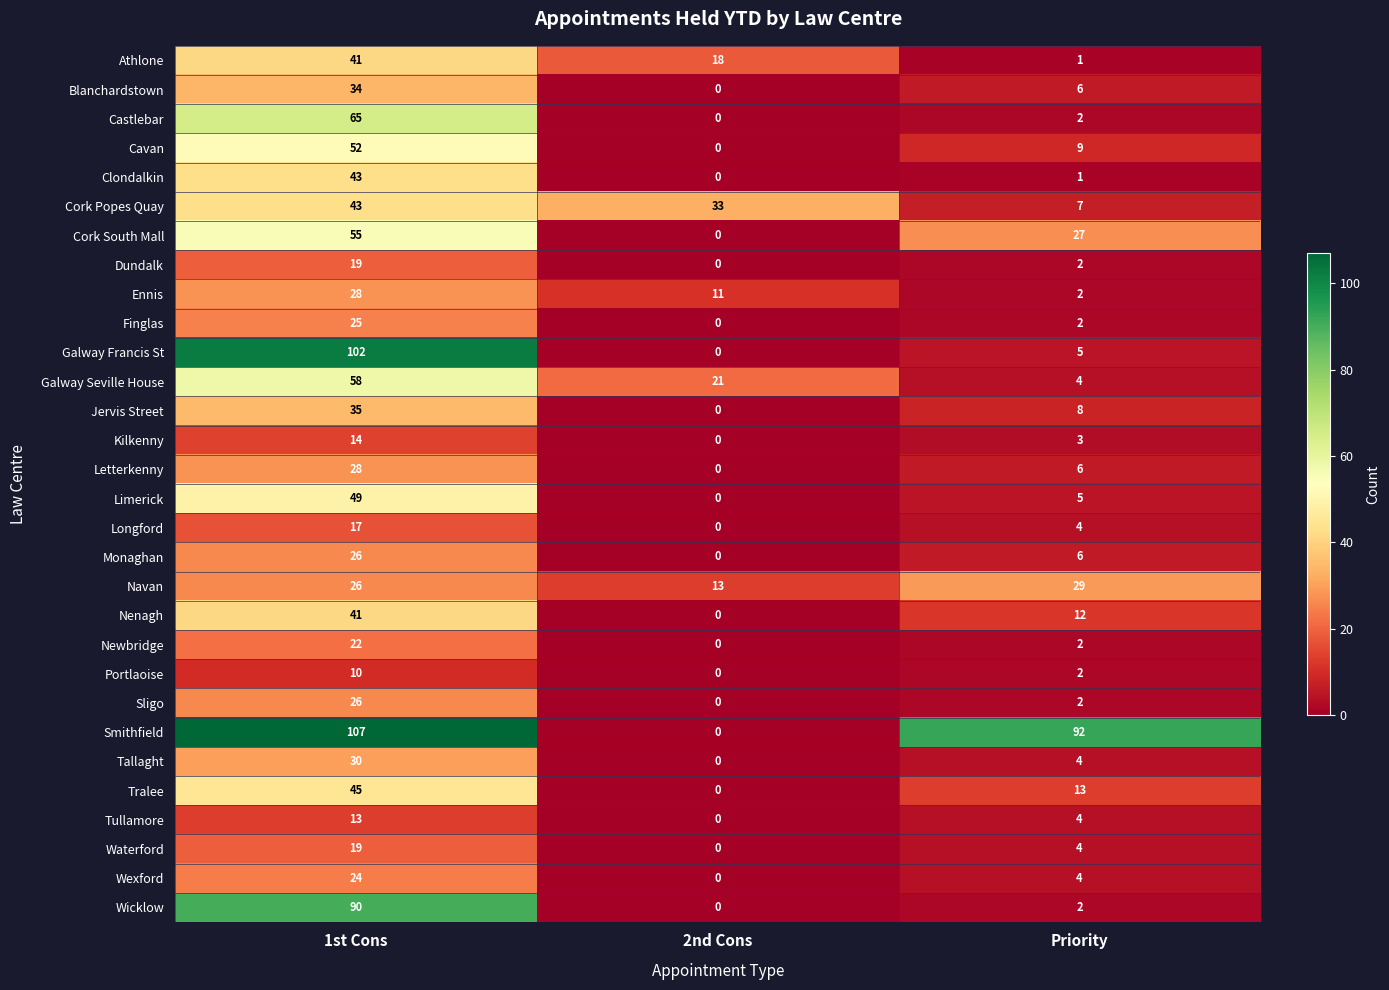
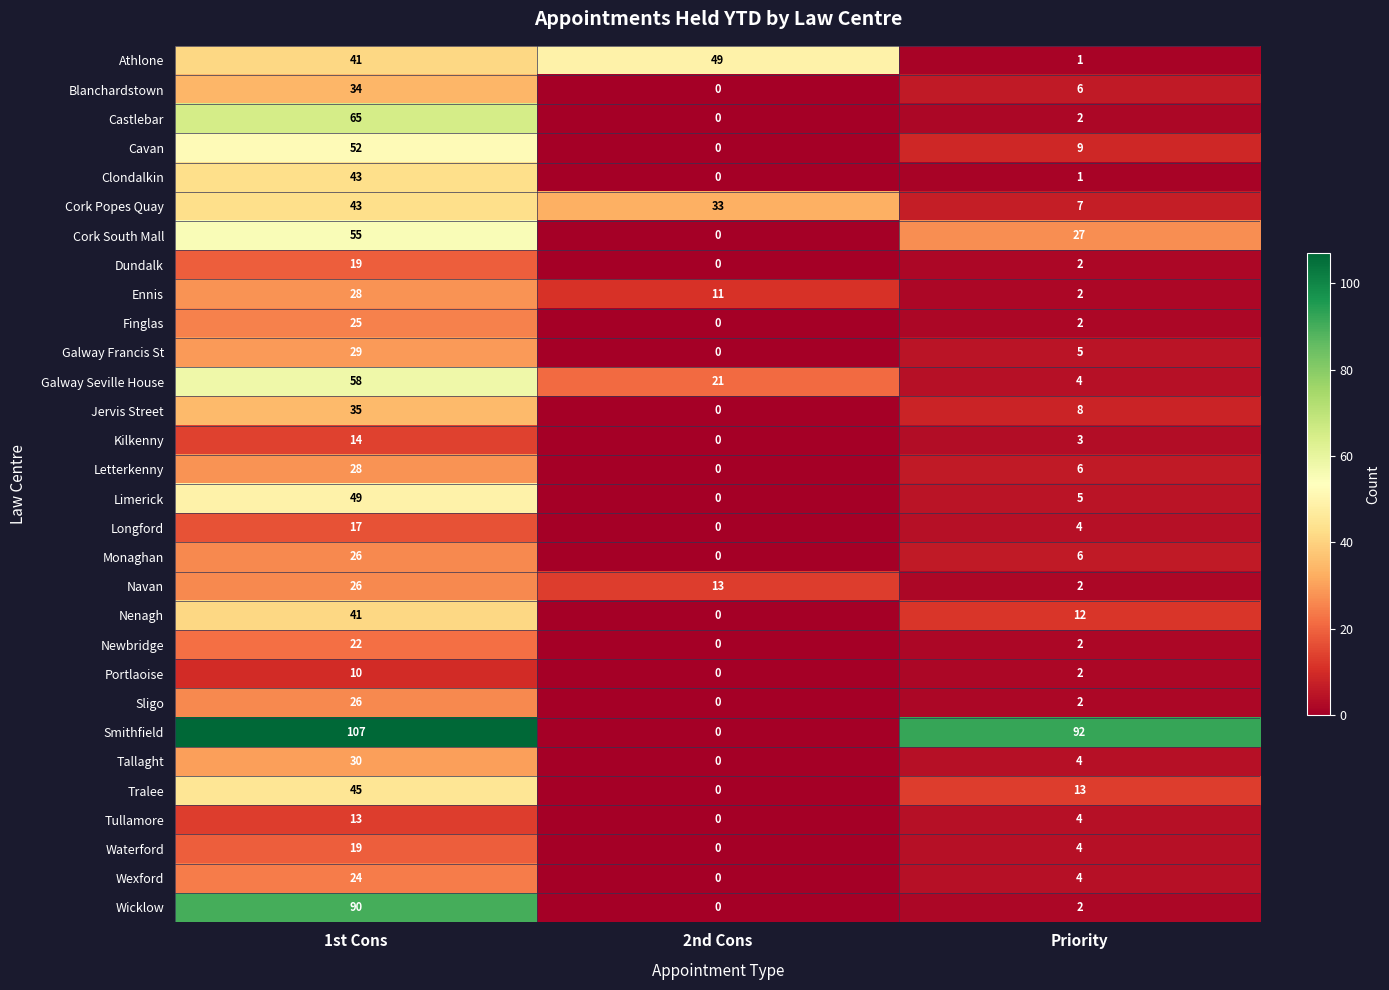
  {
    "Athlone": {
      "1st Cons": 41,
-     "2nd Cons": 18,
+     "2nd Cons": 49,
      "Priority": 1
    },
    "Blanchardstown": {
      "1st Cons": 34,
      "2nd Cons": 0,
      "Priority": 6
    },
    "Castlebar": {
      "1st Cons": 65,
      "2nd Cons": 0,
      "Priority": 2
    },
    "Cavan": {
      "1st Cons": 52,
      "2nd Cons": 0,
      "Priority": 9
    },
    "Clondalkin": {
      "1st Cons": 43,
      "2nd Cons": 0,
      "Priority": 1
    },
    "Cork Popes Quay": {
      "1st Cons": 43,
      "2nd Cons": 33,
      "Priority": 7
    },
    "Cork South Mall": {
      "1st Cons": 55,
      "2nd Cons": 0,
      "Priority": 27
    },
    "Dundalk": {
      "1st Cons": 19,
      "2nd Cons": 0,
      "Priority": 2
    },
    "Ennis": {
      "1st Cons": 28,
      "2nd Cons": 11,
      "Priority": 2
    },
    "Finglas": {
      "1st Cons": 25,
      "2nd Cons": 0,
      "Priority": 2
    },
    "Galway Francis St": {
-     "1st Cons": 102,
+     "1st Cons": 29,
      "2nd Cons": 0,
      "Priority": 5
    },
    "Galway Seville House": {
      "1st Cons": 58,
      "2nd Cons": 21,
      "Priority": 4
    },
    "Jervis Street": {
      "1st Cons": 35,
      "2nd Cons": 0,
      "Priority": 8
    },
    "Kilkenny": {
      "1st Cons": 14,
      "2nd Cons": 0,
      "Priority": 3
    },
    "Letterkenny": {
      "1st Cons": 28,
      "2nd Cons": 0,
      "Priority": 6
    },
    "Limerick": {
      "1st Cons": 49,
      "2nd Cons": 0,
      "Priority": 5
    },
    "Longford": {
      "1st Cons": 17,
      "2nd Cons": 0,
      "Priority": 4
    },
    "Monaghan": {
      "1st Cons": 26,
      "2nd Cons": 0,
      "Priority": 6
    },
    "Navan": {
      "1st Cons": 26,
      "2nd Cons": 13,
-     "Priority": 29
+     "Priority": 2
    },
    "Nenagh": {
      "1st Cons": 41,
      "2nd Cons": 0,
      "Priority": 12
    },
    "Newbridge": {
      "1st Cons": 22,
      "2nd Cons": 0,
      "Priority": 2
    },
    "Portlaoise": {
      "1st Cons": 10,
      "2nd Cons": 0,
      "Priority": 2
    },
    "Sligo": {
      "1st Cons": 26,
      "2nd Cons": 0,
      "Priority": 2
    },
    "Smithfield": {
      "1st Cons": 107,
      "2nd Cons": 0,
      "Priority": 92
    },
    "Tallaght": {
      "1st Cons": 30,
      "2nd Cons": 0,
      "Priority": 4
    },
    "Tralee": {
      "1st Cons": 45,
      "2nd Cons": 0,
      "Priority": 13
    },
    "Tullamore": {
      "1st Cons": 13,
      "2nd Cons": 0,
      "Priority": 4
    },
    "Waterford": {
      "1st Cons": 19,
      "2nd Cons": 0,
      "Priority": 4
    },
    "Wexford": {
      "1st Cons": 24,
      "2nd Cons": 0,
      "Priority": 4
    },
    "Wicklow": {
      "1st Cons": 90,
      "2nd Cons": 0,
      "Priority": 2
    }
  }
